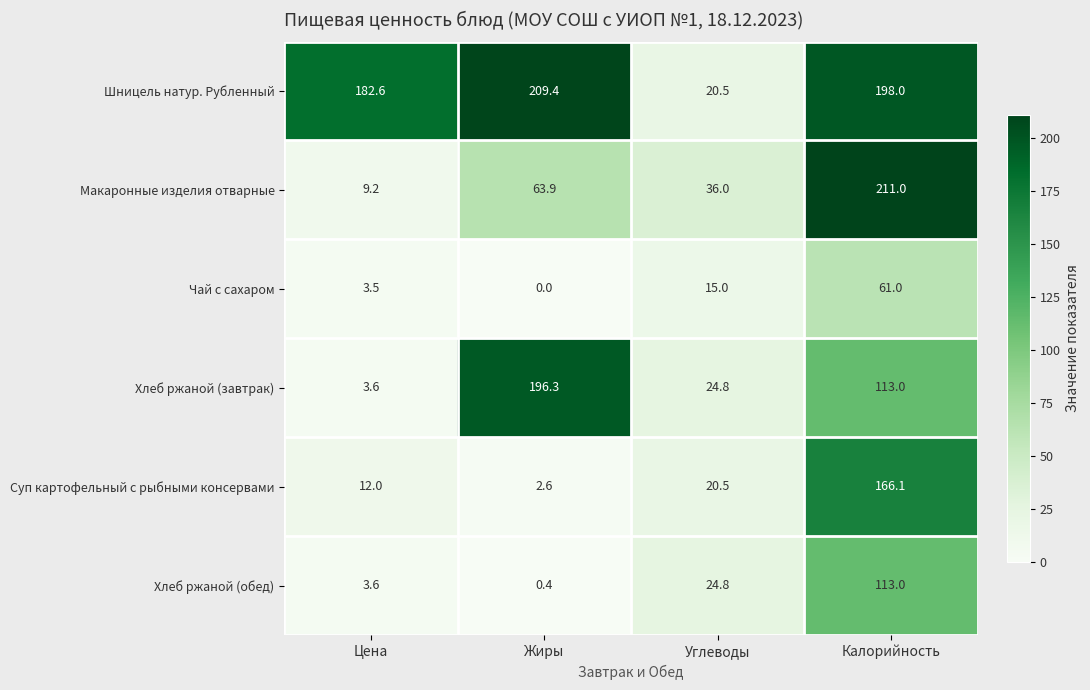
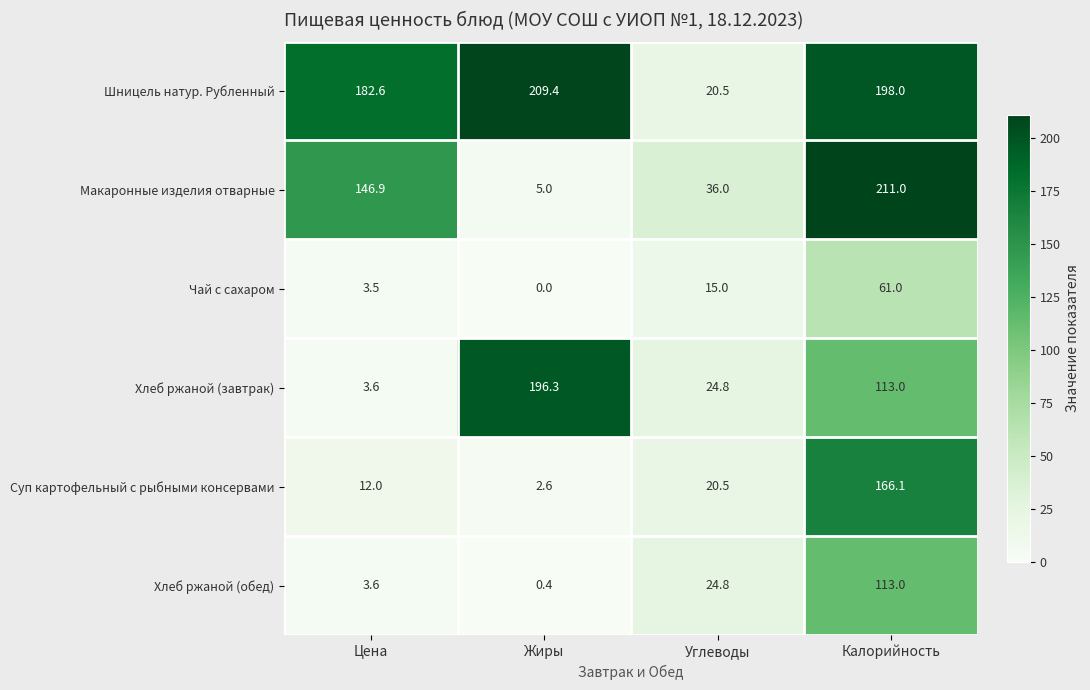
  {
    "Шницель натур. Рубленный": {
      "Цена": 182.6,
      "Жиры": 209.4,
      "Углеводы": 20.5,
      "Калорийность": 198.0
    },
    "Макаронные изделия отварные": {
-     "Цена": 9.2,
-     "Жиры": 63.9,
+     "Цена": 146.9,
+     "Жиры": 5.0,
      "Углеводы": 36.0,
      "Калорийность": 211.0
    },
    "Чай с сахаром": {
      "Цена": 3.5,
      "Жиры": 0.0,
      "Углеводы": 15.0,
      "Калорийность": 61.0
    },
    "Хлеб ржаной (завтрак)": {
      "Цена": 3.6,
      "Жиры": 196.3,
      "Углеводы": 24.8,
      "Калорийность": 113.0
    },
    "Суп картофельный с рыбными консервами": {
      "Цена": 12.0,
      "Жиры": 2.6,
      "Углеводы": 20.5,
      "Калорийность": 166.1
    },
    "Хлеб ржаной (обед)": {
      "Цена": 3.6,
      "Жиры": 0.4,
      "Углеводы": 24.8,
      "Калорийность": 113.0
    }
  }
